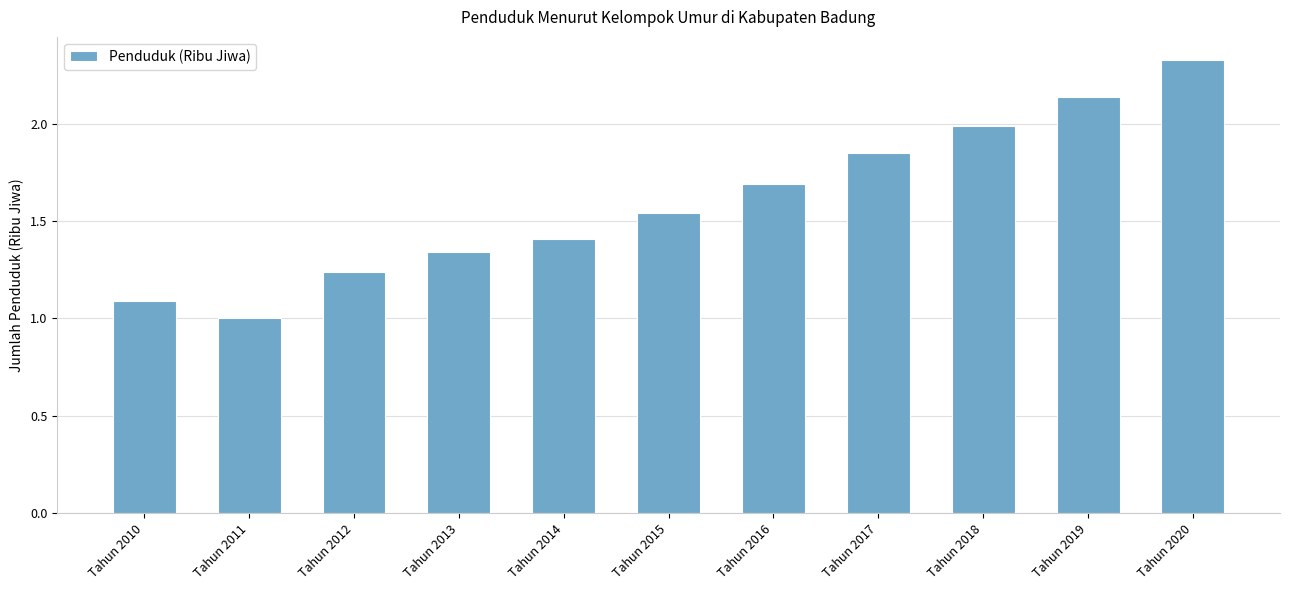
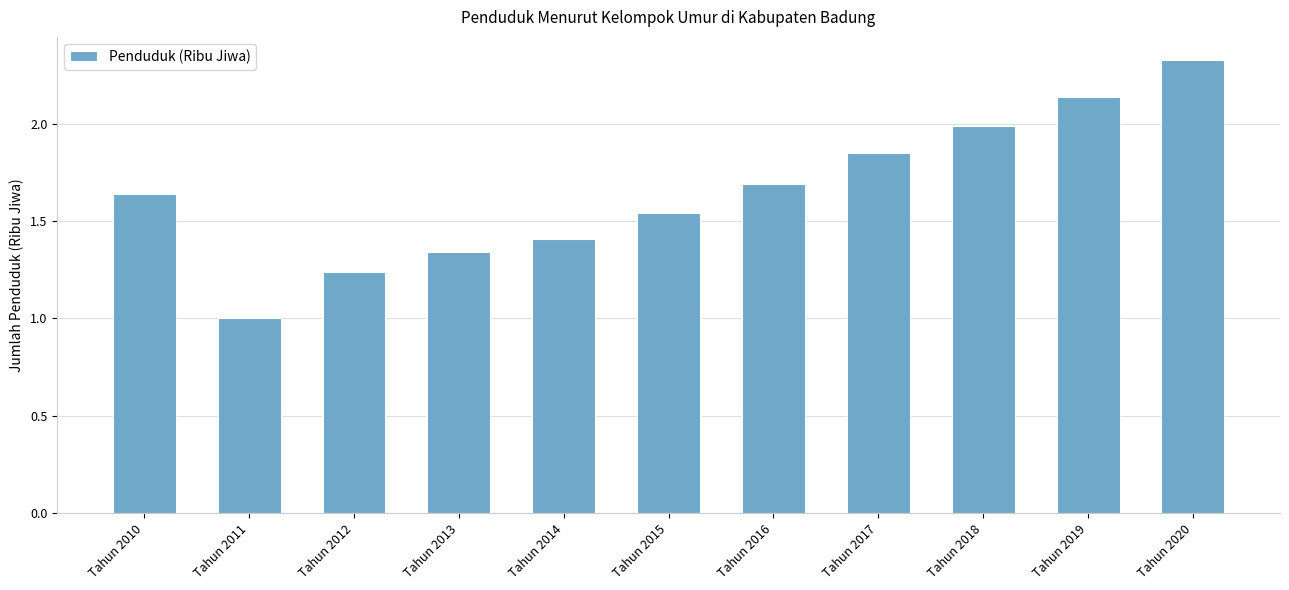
  {
-   "Tahun 2010": 1.09,
+   "Tahun 2010": 1.64,
    "Tahun 2011": 1.00,
    "Tahun 2012": 1.24,
    "Tahun 2013": 1.34,
    "Tahun 2014": 1.41,
    "Tahun 2015": 1.54,
    "Tahun 2016": 1.69,
    "Tahun 2017": 1.85,
    "Tahun 2018": 1.99,
    "Tahun 2019": 2.14,
    "Tahun 2020": 2.33
  }
